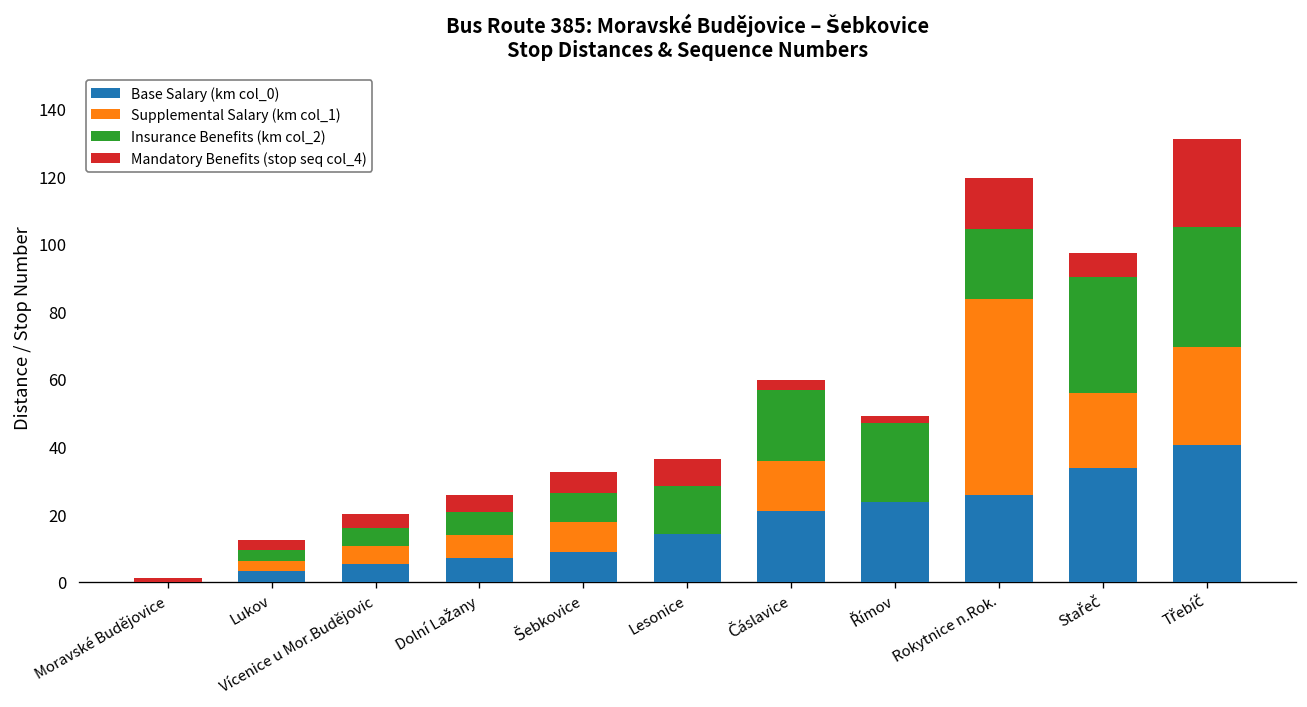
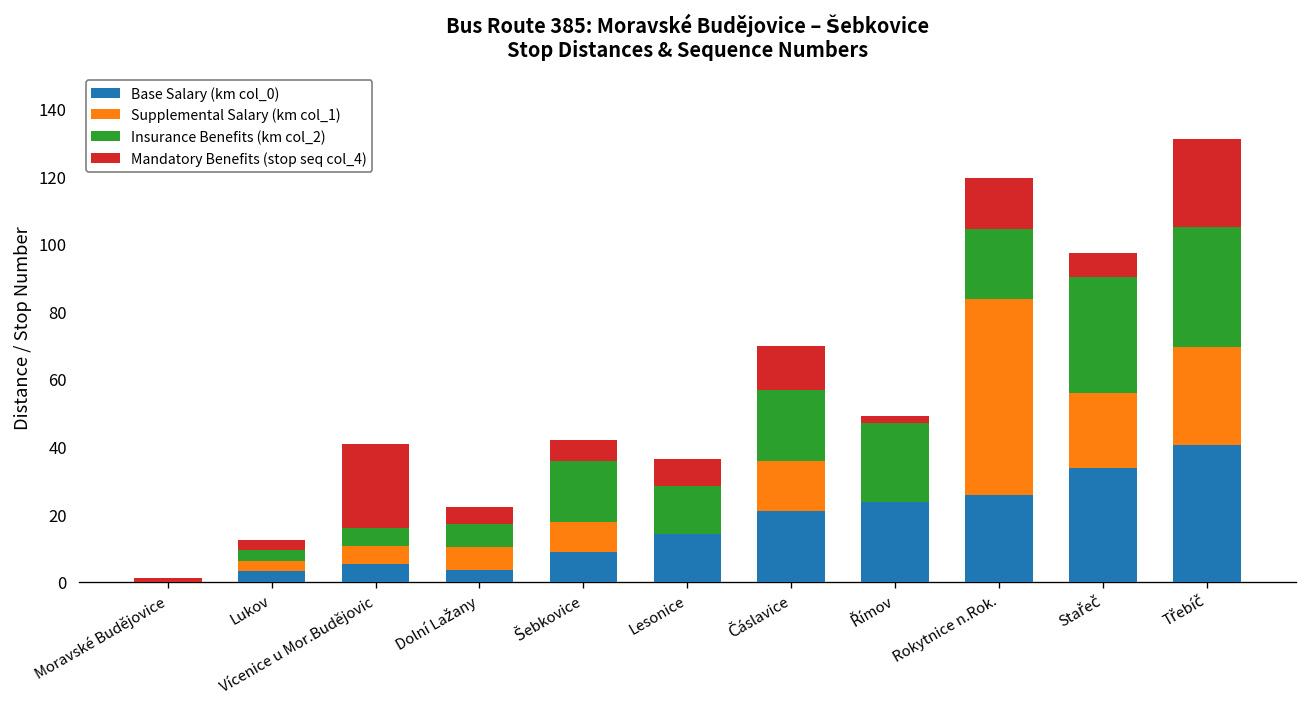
  {
    "Base Salary (km col_0)": {
      "Moravské Budějovice": 0,
      "Lukov": 3,
      "Vícenice u Mor.Budějovic": 5,
-     "Dolní Lažany": 7,
+     "Dolní Lažany": 3,
      "Šebkovice": 9,
      "Lesonice": 14,
      "Čáslavice": 21,
      "Římov": 24,
      "Rokytnice n.Rok.": 26,
      "Stařeč": 34,
      "Třebíč": 40
    },
    "Supplemental Salary (km col_1)": {
      "Moravské Budějovice": 0,
      "Lukov": 3,
      "Vícenice u Mor.Budějovic": 5,
      "Dolní Lažany": 7,
      "Šebkovice": 9,
      "Lesonice": 0,
      "Čáslavice": 15,
      "Římov": 0,
      "Rokytnice n.Rok.": 58,
      "Stařeč": 22,
      "Třebíč": 29
    },
    "Insurance Benefits (km col_2)": {
      "Moravské Budějovice": 0,
      "Lukov": 3,
      "Vícenice u Mor.Budějovic": 5,
      "Dolní Lažany": 7,
-     "Šebkovice": 9,
+     "Šebkovice": 18,
      "Lesonice": 14,
      "Čáslavice": 21,
      "Římov": 24,
      "Rokytnice n.Rok.": 21,
      "Stařeč": 34,
      "Třebíč": 35
    },
    "Mandatory Benefits (stop seq col_4)": {
      "Moravské Budějovice": 1,
      "Lukov": 3,
-     "Vícenice u Mor.Budějovic": 4,
+     "Vícenice u Mor.Budějovic": 25,
      "Dolní Lažany": 5,
      "Šebkovice": 6,
      "Lesonice": 8,
-     "Čáslavice": 3,
+     "Čáslavice": 13,
      "Římov": 2,
      "Rokytnice n.Rok.": 15,
      "Stařeč": 7,
      "Třebíč": 26
    }
  }
